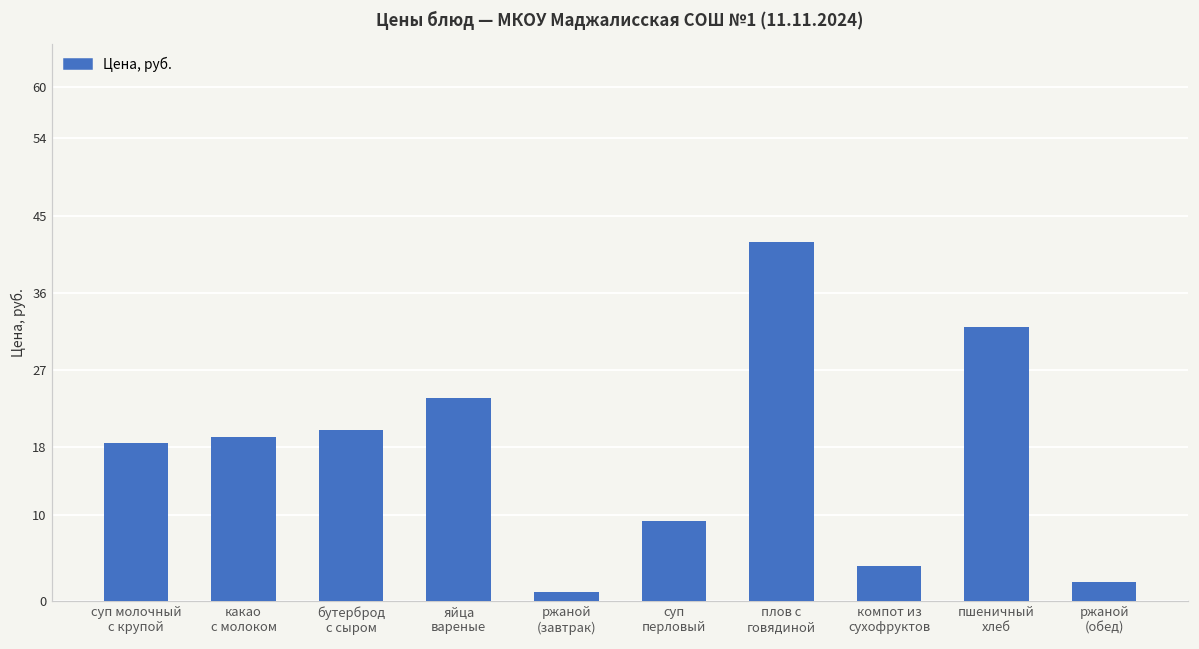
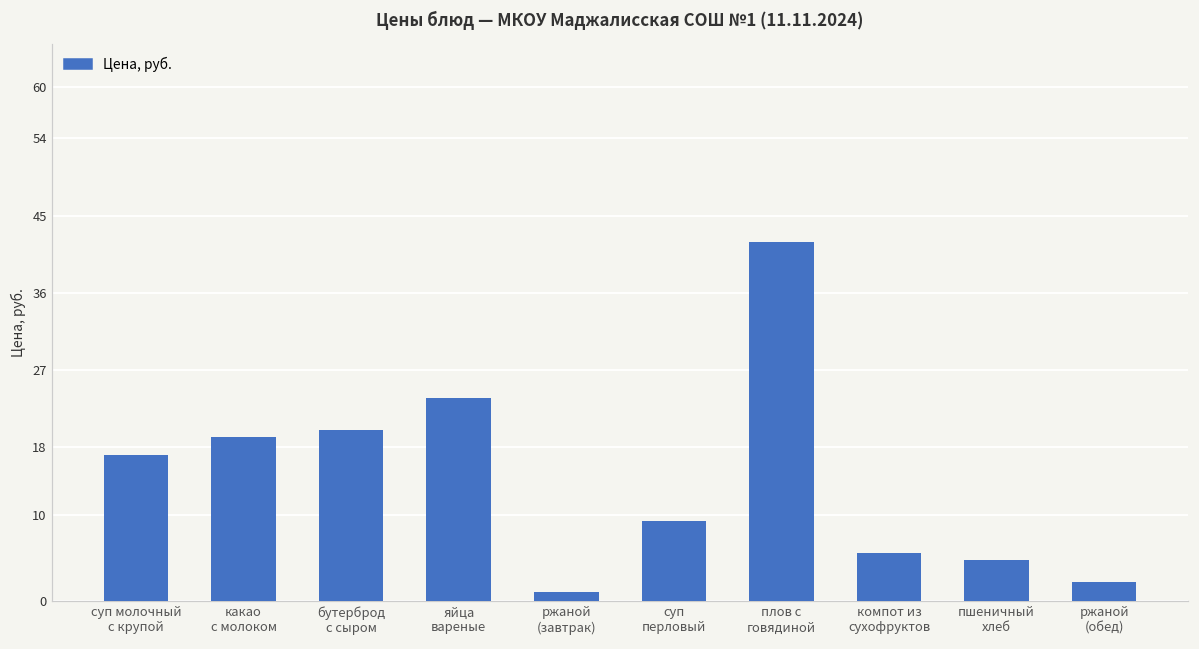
  {
-   "суп молочный с крупой": 19,
+   "суп молочный с крупой": 17,
    "какао с молоком": 19,
    "бутерброд с сыром": 20,
    "яйца вареные": 24,
    "ржаной (завтрак)": 1,
    "суп перловый": 9,
    "плов с говядиной": 42,
-   "компот из сухофруктов": 4,
-   "пшеничный хлеб": 32,
+   "компот из сухофруктов": 6,
+   "пшеничный хлеб": 5,
    "ржаной (обед)": 2
  }
